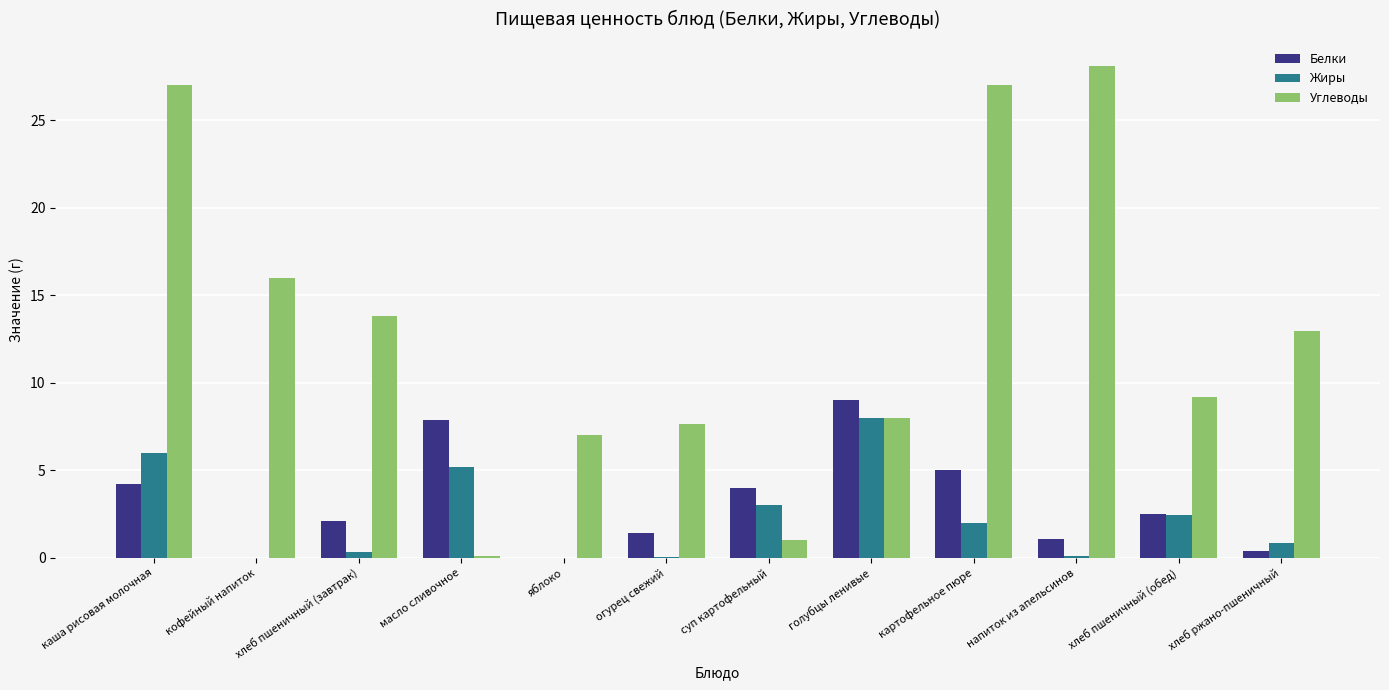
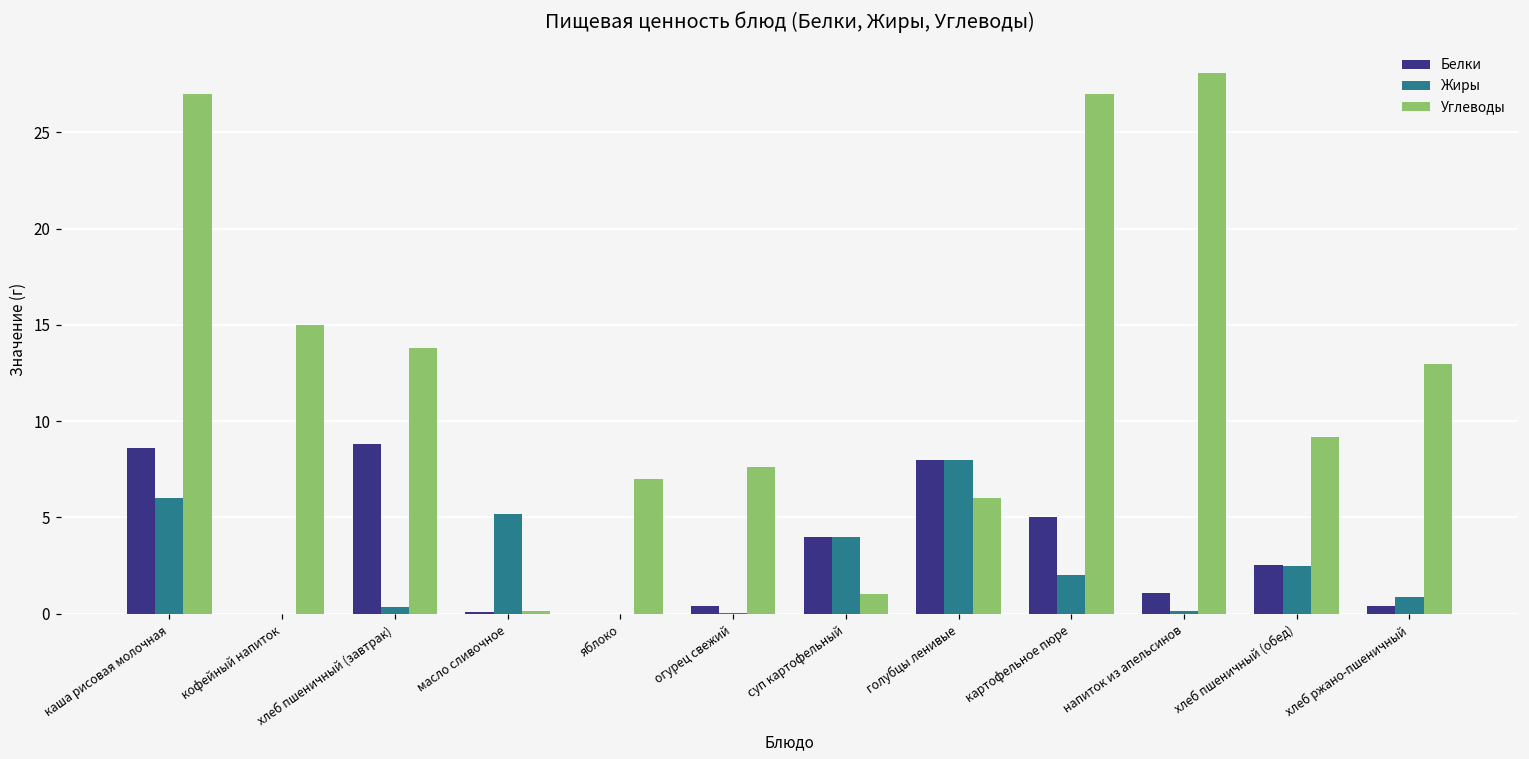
  {
    "Белки": {
-     "каша рисовая молочная": 4.2,
+     "каша рисовая молочная": 8.6,
      "кофейный напиток": 0.0,
-     "хлеб пшеничный (завтрак)": 2.1,
-     "масло сливочное": 7.9,
+     "хлеб пшеничный (завтрак)": 8.8,
+     "масло сливочное": 0.1,
      "яблоко": 0.0,
-     "огурец свежий": 1.5,
+     "огурец свежий": 0.4,
      "суп картофельный": 4.0,
-     "голубцы ленивые": 9,
+     "голубцы ленивые": 8,
      "картофельное пюре": 5.0,
      "напиток из апельсинов": 1.1,
      "хлеб пшеничный (обед)": 2.5,
      "хлеб ржано-пшеничный": 0.4
    },
    "Жиры": {
      "каша рисовая молочная": 6,
      "кофейный напиток": 0,
      "хлеб пшеничный (завтрак)": 0.3,
      "масло сливочное": 5.2,
      "яблоко": 0,
-     "суп картофельный": 3,
+     "суп картофельный": 4,
      "голубцы ленивые": 8,
      "картофельное пюре": 2,
      "хлеб пшеничный (обед)": 2.5,
      "хлеб ржано-пшеничный": 0.9
    },
    "Углеводы": {
      "каша рисовая молочная": 27,
-     "кофейный напиток": 16,
+     "кофейный напиток": 15,
      "хлеб пшеничный (завтрак)": 13.8,
      "яблоко": 7,
      "огурец свежий": 7.6,
      "суп картофельный": 1,
-     "голубцы ленивые": 8,
+     "голубцы ленивые": 6,
      "картофельное пюре": 27,
      "напиток из апельсинов": 28,
      "хлеб пшеничный (обед)": 9.2,
      "хлеб ржано-пшеничный": 13
    }
  }
